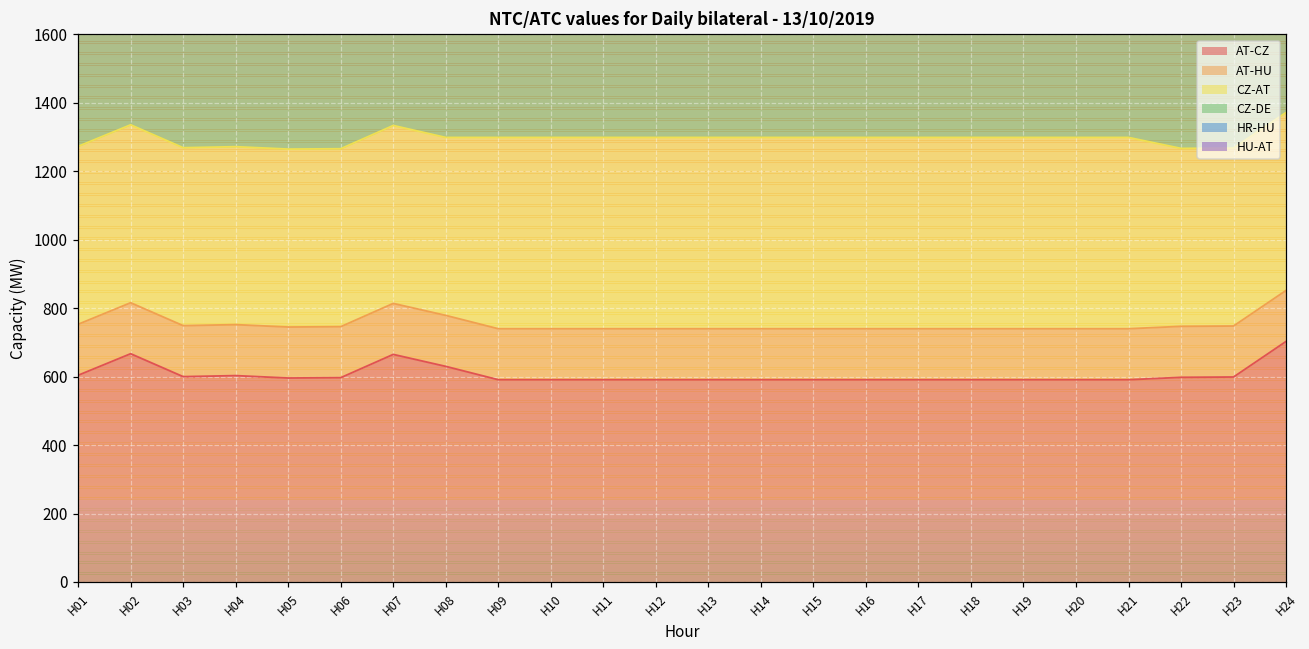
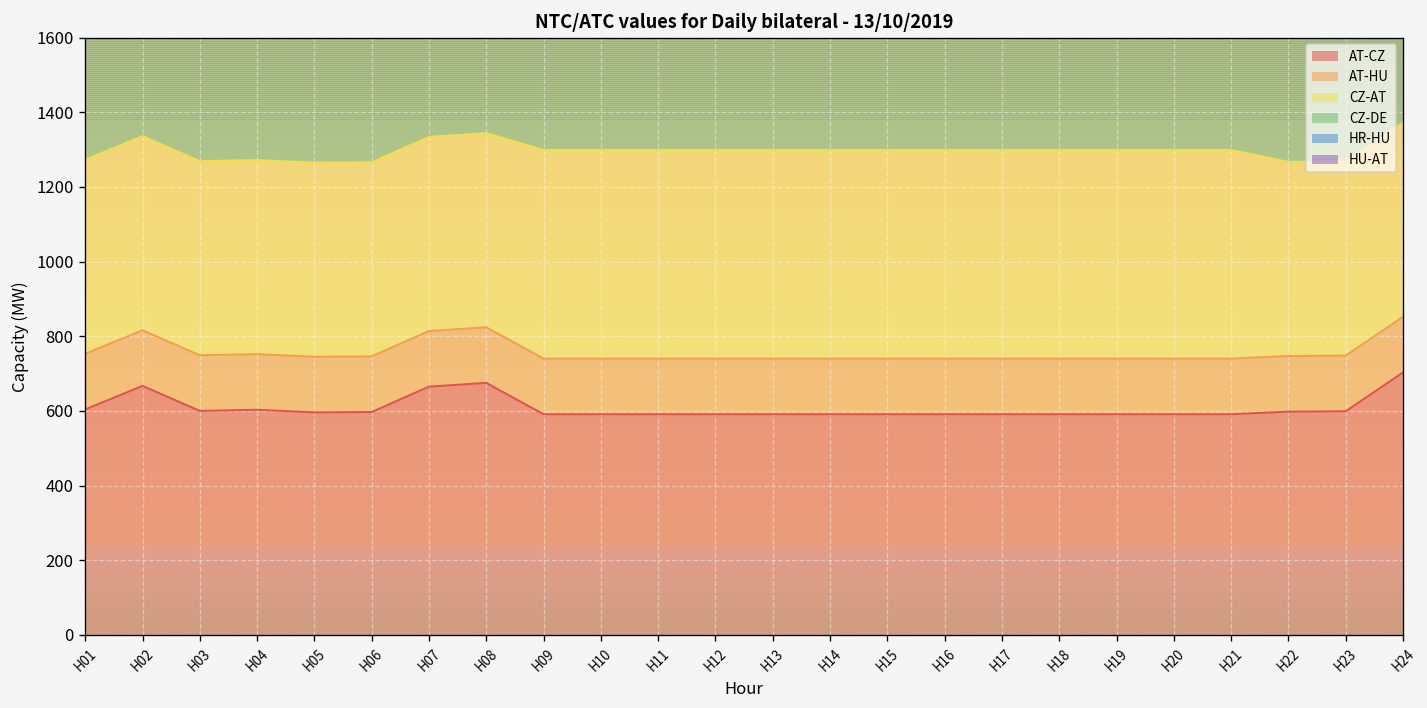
  {
    "AT-CZ": {
      "H01": 600,
      "H02": 670,
      "H03": 600,
      "H04": 600,
      "H05": 600,
      "H06": 600,
      "H07": 670,
-     "H08": 630,
+     "H08": 680,
      "H09": 590,
      "H10": 590,
      "H11": 590,
      "H12": 590,
      "H13": 590,
      "H14": 590,
      "H15": 590,
      "H16": 590,
      "H17": 590,
      "H18": 590,
      "H19": 590,
      "H20": 590,
      "H21": 590,
      "H22": 600,
      "H23": 600,
      "H24": 700
    }
  }
